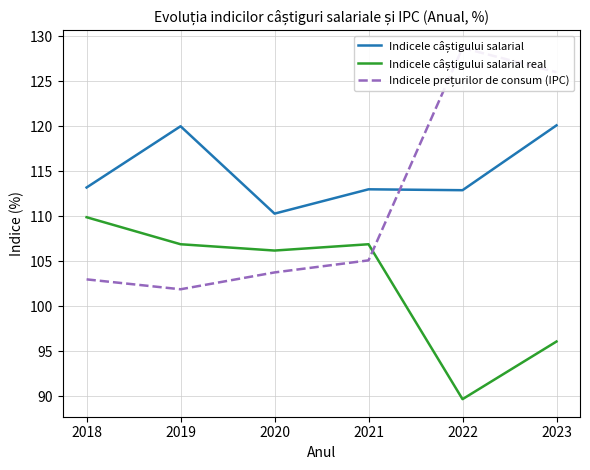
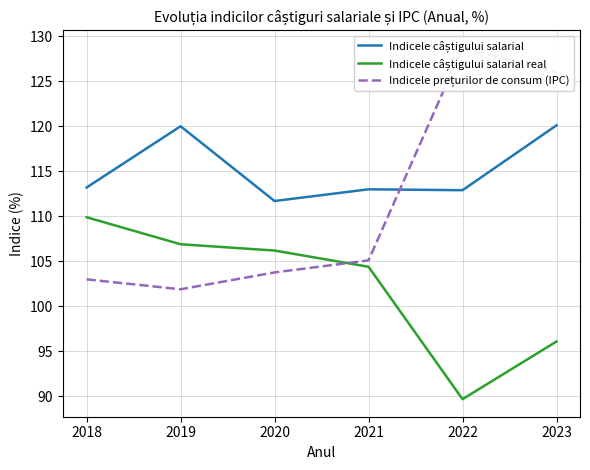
  {
    "Indicele câștigului salarial": {
      "2018": 113,
      "2019": 120,
-     "2020": 110,
+     "2020": 112,
      "2021": 113,
      "2022": 113,
      "2023": 120
    },
    "Indicele câștigului salarial real": {
      "2018": 110,
      "2019": 107,
      "2020": 106,
-     "2021": 107,
+     "2021": 104,
      "2022": 90,
      "2023": 96
    },
    "Indicele prețurilor de consum (IPC)": {
      "2018": 103,
      "2019": 102,
      "2020": 104,
      "2021": 105
    }
  }
